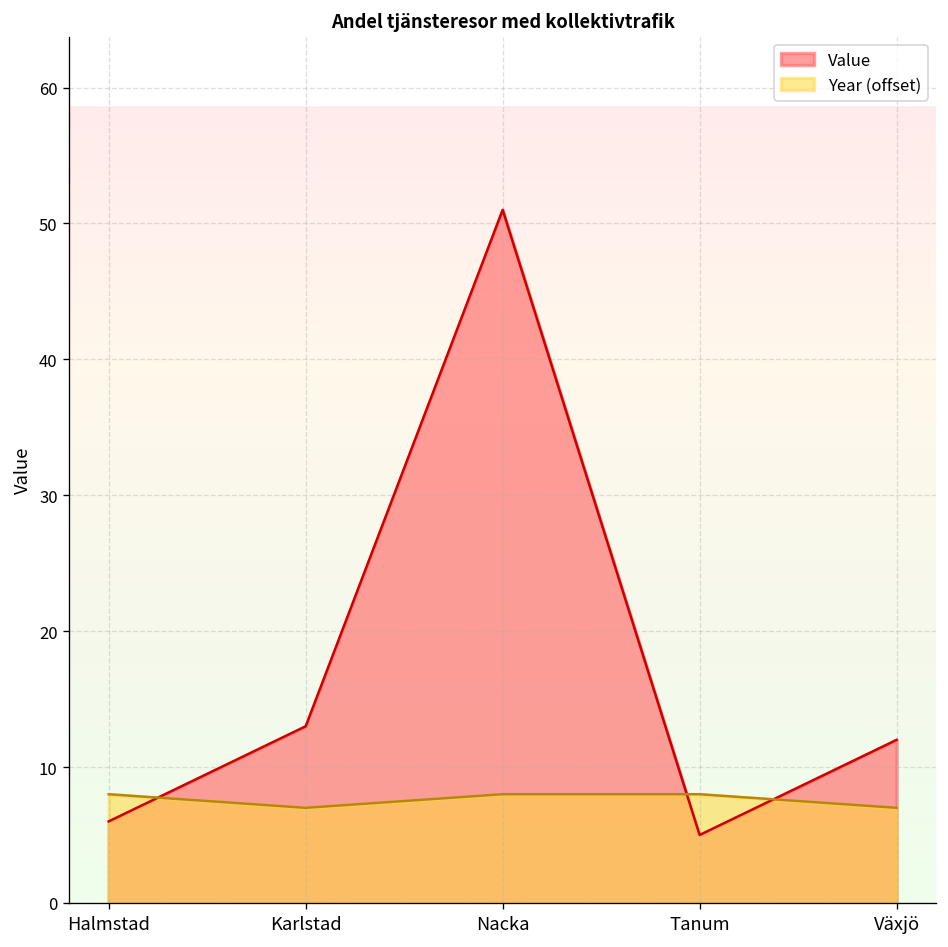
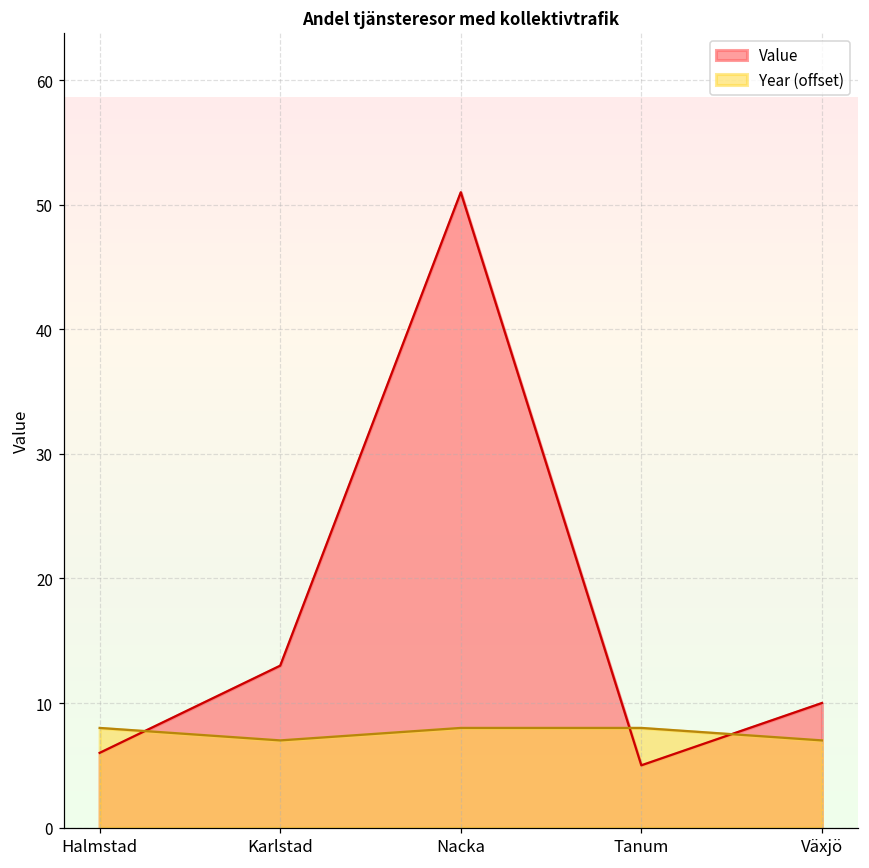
  {
    "Value": {
      "Halmstad": 6,
      "Karlstad": 13,
      "Nacka": 51,
      "Tanum": 5,
-     "Växjö": 12
+     "Växjö": 10
    },
    "Year (offset)": {
      "Halmstad": 8,
      "Karlstad": 7,
      "Nacka": 8,
      "Tanum": 8,
      "Växjö": 7
    }
  }
